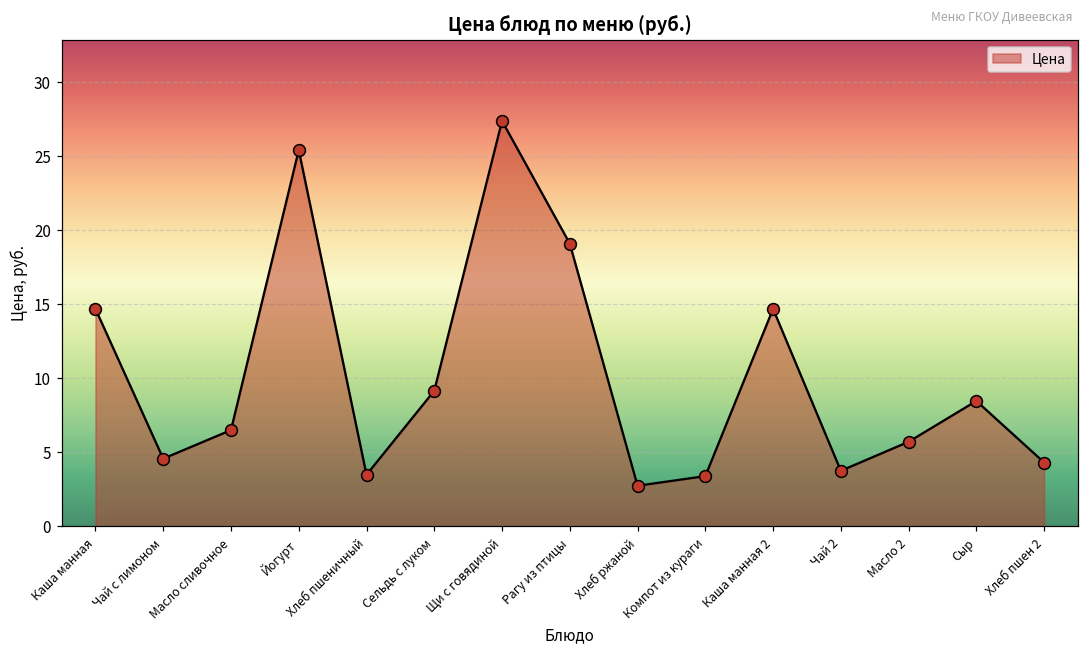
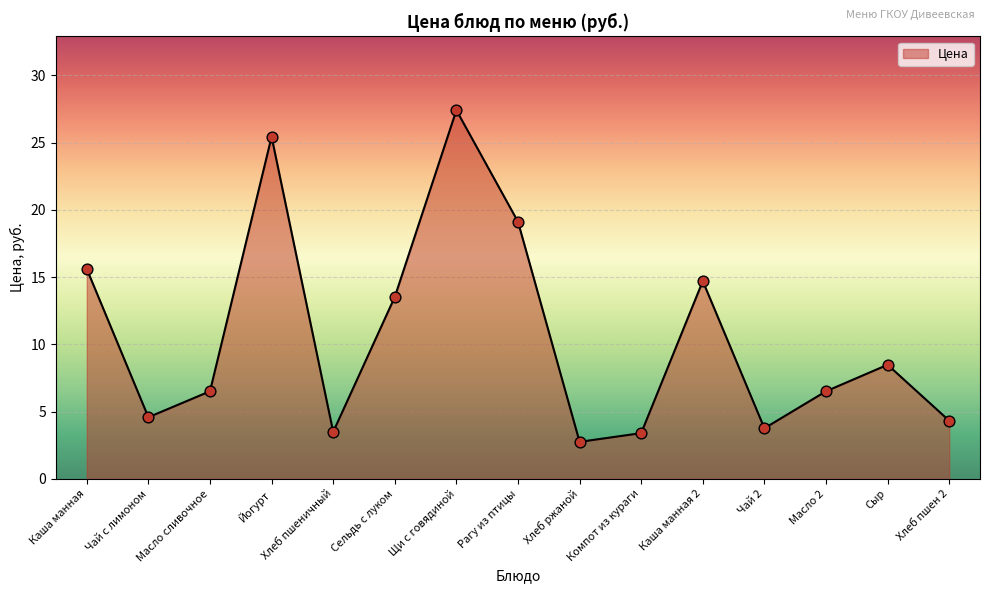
  {
-   "Каша манная": 14.7,
+   "Каша манная": 15.6,
    "Чай с лимоном": 4.6,
    "Масло сливочное": 6.5,
    "Йогурт": 25.4,
    "Хлеб пшеничный": 3.5,
-   "Сельдь с луком": 9.2,
+   "Сельдь с луком": 13.5,
    "Щи с говядиной": 27.4,
    "Рагу из птицы": 19.1,
    "Хлеб ржаной": 2.8,
    "Компот из кураги": 3.4,
    "Каша манная 2": 14.7,
    "Чай 2": 3.8,
-   "Масло 2": 5.7,
+   "Масло 2": 6.5,
    "Сыр": 8.5,
    "Хлеб пшен 2": 4.3
  }
